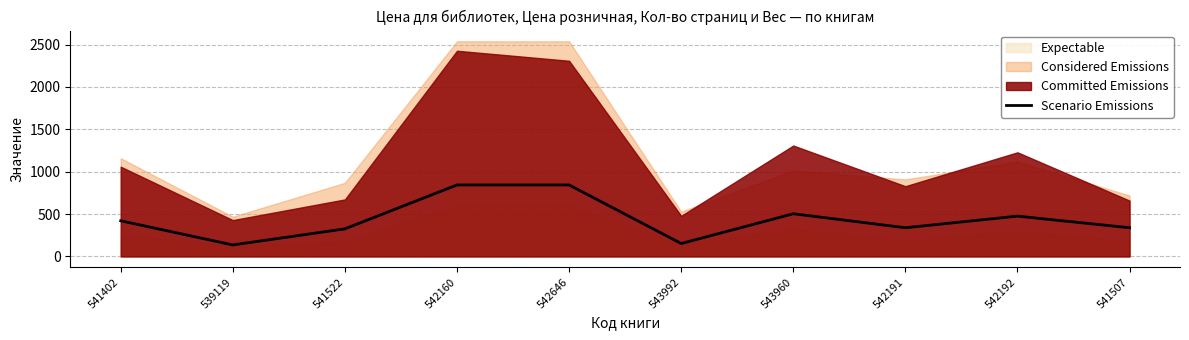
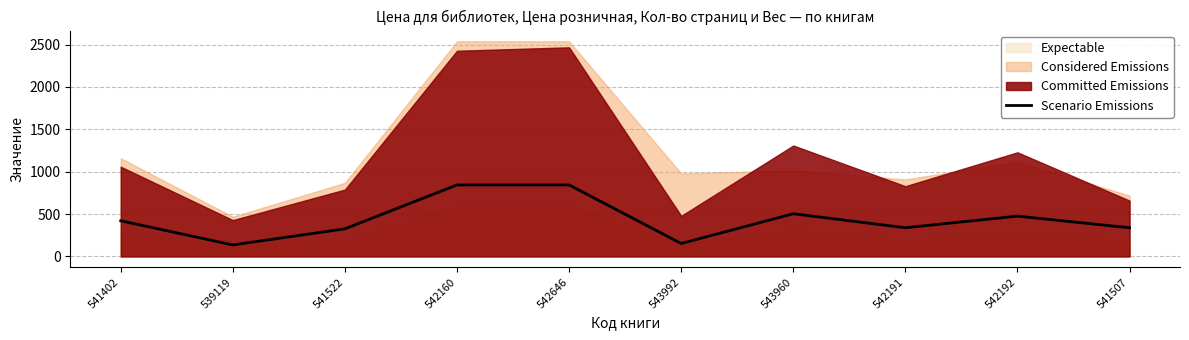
  {
    "Scenario Emissions": {
      "541402": 400,
      "541522": 300,
      "542160": 800,
      "542646": 800,
      "543960": 500,
      "542191": 300,
      "542192": 500,
      "541507": 300
    },
    "Expectable": {
      "541402": 200,
      "541522": 200,
      "542160": 600,
      "542646": 600,
      "543960": 300,
      "542191": 200,
      "542192": 300,
      "541507": 200
    },
    "Considered Emissions": {
      "541402": 1200,
      "539119": 500,
      "541522": 900,
      "542160": 2500,
      "542646": 2500,
-     "543992": 500,
+     "543992": 1000,
      "543960": 1000,
      "542191": 900,
      "542192": 1100,
      "541507": 700
    },
    "Committed Emissions": {
      "541402": 1100,
      "539119": 400,
-     "541522": 700,
+     "541522": 800,
      "542160": 2400,
-     "542646": 2300,
+     "542646": 2500,
      "543992": 500,
      "543960": 1300,
      "542191": 800,
      "542192": 1200,
      "541507": 700
    }
  }
